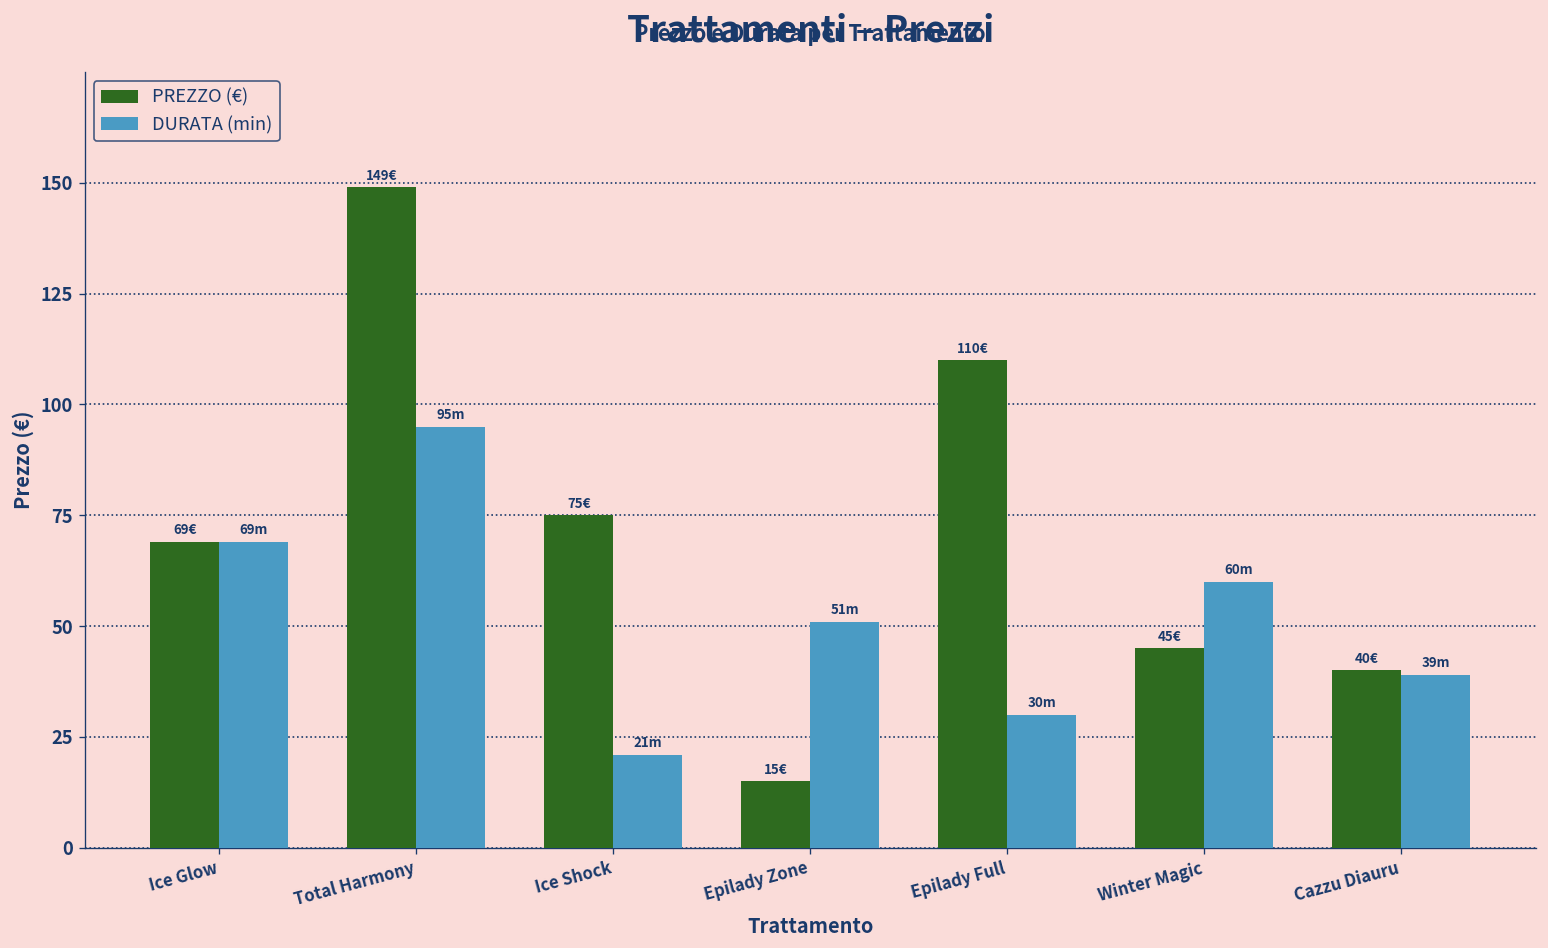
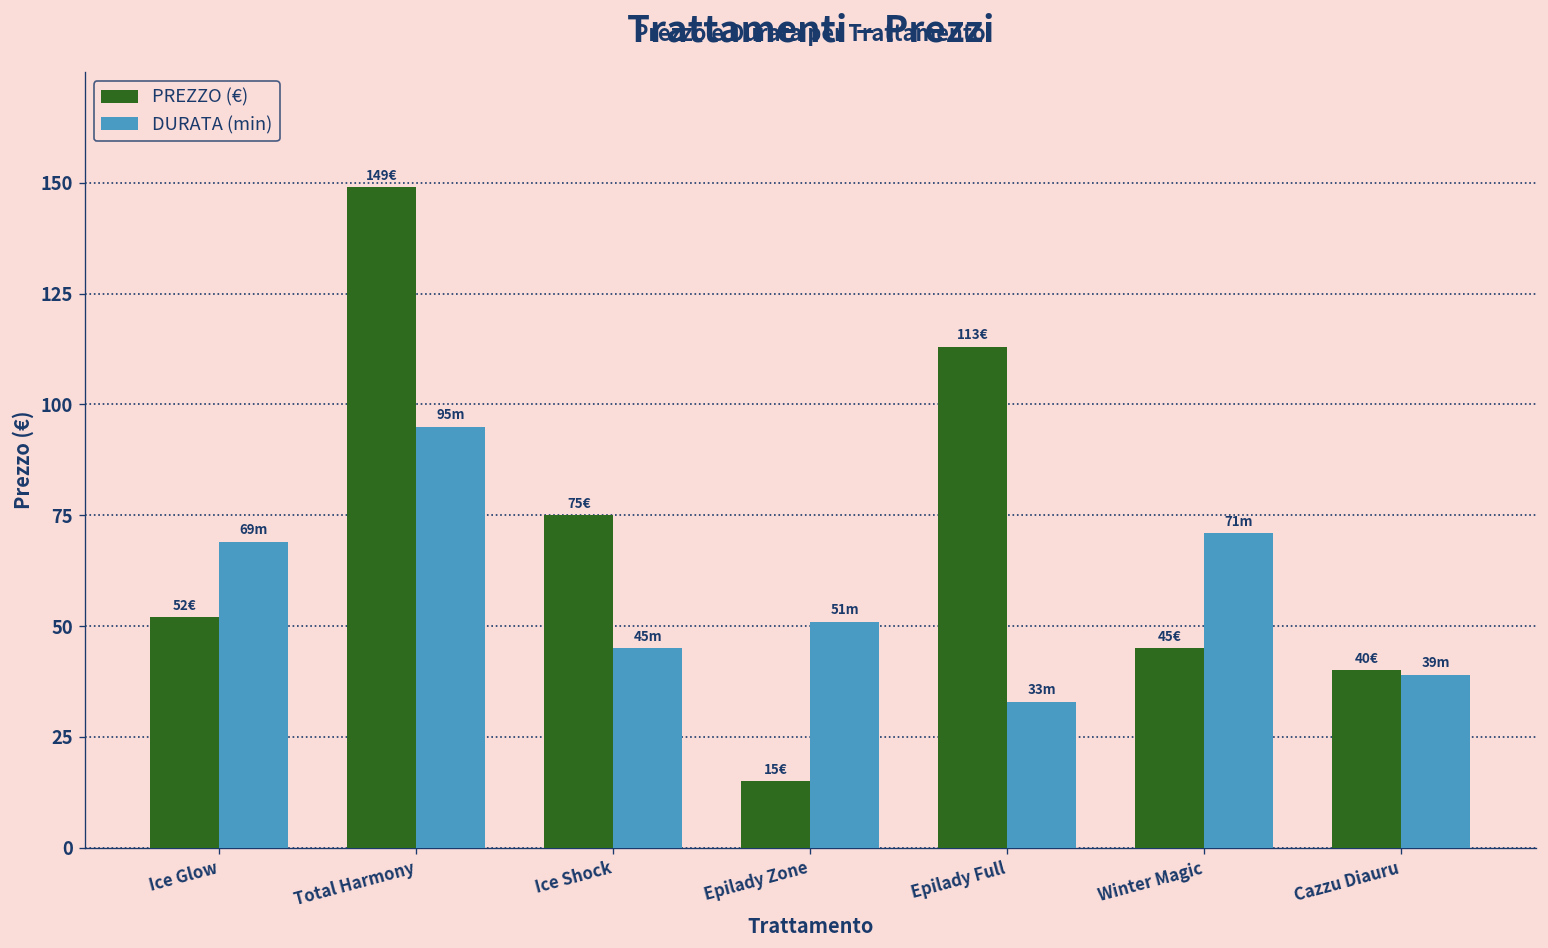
  {
    "PREZZO (€)": {
-     "Ice Glow": "69€",
+     "Ice Glow": "52€",
      "Total Harmony": "149€",
      "Ice Shock": "75€",
      "Epilady Zone": "15€",
-     "Epilady Full": "110€",
+     "Epilady Full": "113€",
      "Winter Magic": "45€",
      "Cazzu Diauru": "40€"
    },
    "DURATA (min)": {
      "Ice Glow": "69m",
      "Total Harmony": "95m",
-     "Ice Shock": "21m",
+     "Ice Shock": "45m",
      "Epilady Zone": "51m",
-     "Epilady Full": "30m",
-     "Winter Magic": "60m",
+     "Epilady Full": "33m",
+     "Winter Magic": "71m",
      "Cazzu Diauru": "39m"
    }
  }
